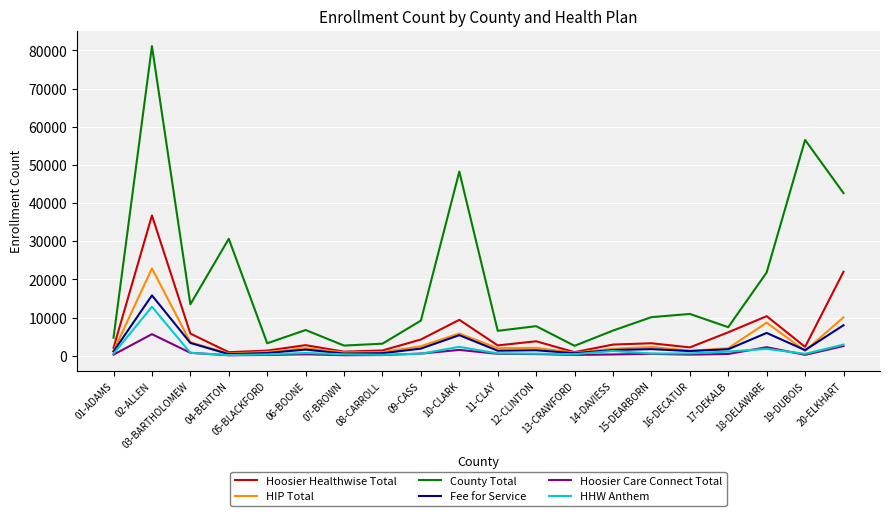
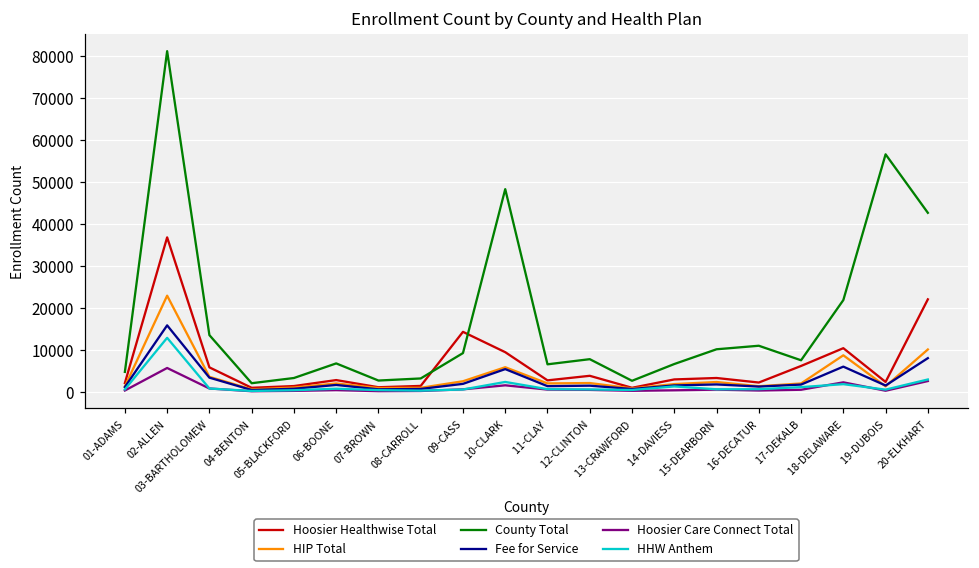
  {
    "Hoosier Healthwise Total": {
      "01-ADAMS": 2000,
      "02-ALLEN": 37000,
      "03-BARTHOLOMEW": 6000,
      "06-BOONE": 3000,
-     "09-CASS": 4000,
+     "09-CASS": 14000,
      "10-CLARK": 9000,
      "11-CLAY": 3000,
      "12-CLINTON": 4000,
      "14-DAVIESS": 3000,
      "15-DEARBORN": 3000,
      "16-DECATUR": 2000,
      "17-DEKALB": 6000,
      "18-DELAWARE": 10000,
      "19-DUBOIS": 2000,
      "20-ELKHART": 22000
    },
    "HIP Total": {
      "02-ALLEN": 23000,
      "18-DELAWARE": 9000,
      "20-ELKHART": 10000
    },
    "County Total": {
      "01-ADAMS": 5000,
      "02-ALLEN": 81000,
      "03-BARTHOLOMEW": 13000,
-     "04-BENTON": 31000,
+     "04-BENTON": 2000,
      "05-BLACKFORD": 3000,
      "06-BOONE": 7000,
      "07-BROWN": 3000,
      "08-CARROLL": 3000,
      "09-CASS": 9000,
      "10-CLARK": 48000,
      "11-CLAY": 7000,
      "12-CLINTON": 8000,
      "13-CRAWFORD": 3000,
      "14-DAVIESS": 7000,
      "15-DEARBORN": 10000,
      "16-DECATUR": 11000,
      "17-DEKALB": 7000,
      "18-DELAWARE": 22000,
      "19-DUBOIS": 57000,
      "20-ELKHART": 43000
    },
    "Fee for Service": {
      "02-ALLEN": 16000,
      "18-DELAWARE": 6000,
      "20-ELKHART": 8000
    },
    "Hoosier Care Connect Total": {
      "02-ALLEN": 6000,
      "10-CLARK": 2000,
      "14-DAVIESS": 0
    },
    "HHW Anthem": {
      "02-ALLEN": 13000,
      "10-CLARK": 2000
    }
  }
